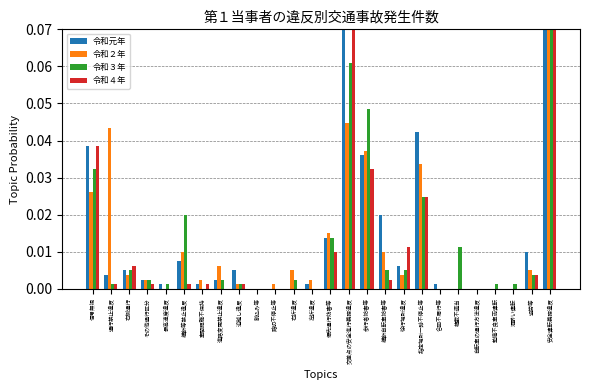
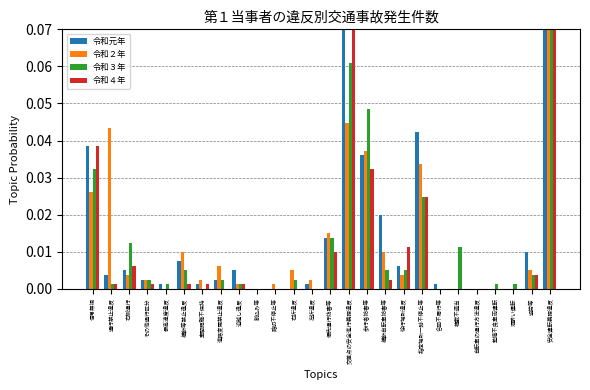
  {
    "令和元年": {
      "信号無視": 0.039,
      "通行禁止違反": 0.004,
      "右側通行": 0.005,
      "その他通行区分": 0.002,
      "最高速度違反": 0.001,
      "横断等禁止違反": 0.007,
      "車間距離不保持": 0.001,
      "進路変更禁止違反": 0.002,
      "追越し違反": 0.005,
      "割込み等": 0.000,
      "踏切不停止等": 0.000,
      "右折違反": 0.000,
      "左折違反": 0.001,
      "優先通行妨害等": 0.014,
      "歩行者妨害等": 0.036,
      "横断自転車妨害等": 0.020,
      "徐行場所違反": 0.006,
      "指定場所一時不停止等": 0.042,
      "合図不履行等": 0.001,
      "積載不適当": 0.000,
      "自転車の通行方法違反": 0.000,
      "整備不良車両運転": 0.000,
      "酒酔い運転": 0.000,
      "過労等": 0.010
    },
    "令和２年": {
      "信号無視": 0.026,
      "通行禁止違反": 0.043,
      "右側通行": 0.004,
      "その他通行区分": 0.002,
      "最高速度違反": 0.000,
      "横断等禁止違反": 0.010,
      "車間距離不保持": 0.002,
      "進路変更禁止違反": 0.006,
      "追越し違反": 0.001,
      "割込み等": 0.000,
      "踏切不停止等": 0.001,
      "右折違反": 0.005,
      "左折違反": 0.002,
      "優先通行妨害等": 0.015,
      "交差点の安全進行義務違反": 0.045,
      "歩行者妨害等": 0.037,
      "横断自転車妨害等": 0.010,
      "徐行場所違反": 0.004,
      "指定場所一時不停止等": 0.034,
      "合図不履行等": 0.000,
      "積載不適当": 0.000,
      "自転車の通行方法違反": 0.000,
      "整備不良車両運転": 0.000,
      "酒酔い運転": 0.000,
      "過労等": 0.005
    },
    "令和３年": {
      "信号無視": 0.032,
      "通行禁止違反": 0.001,
-     "右側通行": 0.005,
+     "右側通行": 0.012,
      "その他通行区分": 0.002,
      "最高速度違反": 0.001,
-     "横断等禁止違反": 0.020,
+     "横断等禁止違反": 0.005,
      "車間距離不保持": 0.000,
      "進路変更禁止違反": 0.002,
      "追越し違反": 0.001,
      "割込み等": 0.000,
      "踏切不停止等": 0.000,
      "右折違反": 0.002,
      "左折違反": 0.000,
      "優先通行妨害等": 0.014,
      "交差点の安全進行義務違反": 0.061,
      "歩行者妨害等": 0.048,
      "横断自転車妨害等": 0.005,
      "徐行場所違反": 0.005,
      "指定場所一時不停止等": 0.025,
      "合図不履行等": 0.000,
      "積載不適当": 0.011,
      "自転車の通行方法違反": 0.000,
      "整備不良車両運転": 0.001,
      "酒酔い運転": 0.001,
      "過労等": 0.004
    },
    "令和４年": {
      "信号無視": 0.039,
      "通行禁止違反": 0.001,
      "右側通行": 0.006,
      "その他通行区分": 0.001,
      "最高速度違反": 0.000,
      "横断等禁止違反": 0.001,
      "車間距離不保持": 0.001,
      "進路変更禁止違反": 0.000,
      "追越し違反": 0.001,
      "割込み等": 0.000,
      "踏切不停止等": 0.000,
      "右折違反": 0.000,
      "左折違反": 0.000,
      "優先通行妨害等": 0.010,
      "歩行者妨害等": 0.032,
      "横断自転車妨害等": 0.002,
      "徐行場所違反": 0.011,
      "指定場所一時不停止等": 0.025,
      "合図不履行等": 0.000,
      "積載不適当": 0.000,
      "自転車の通行方法違反": 0.000,
      "整備不良車両運転": 0.000,
      "酒酔い運転": 0.000,
      "過労等": 0.004
    }
  }
